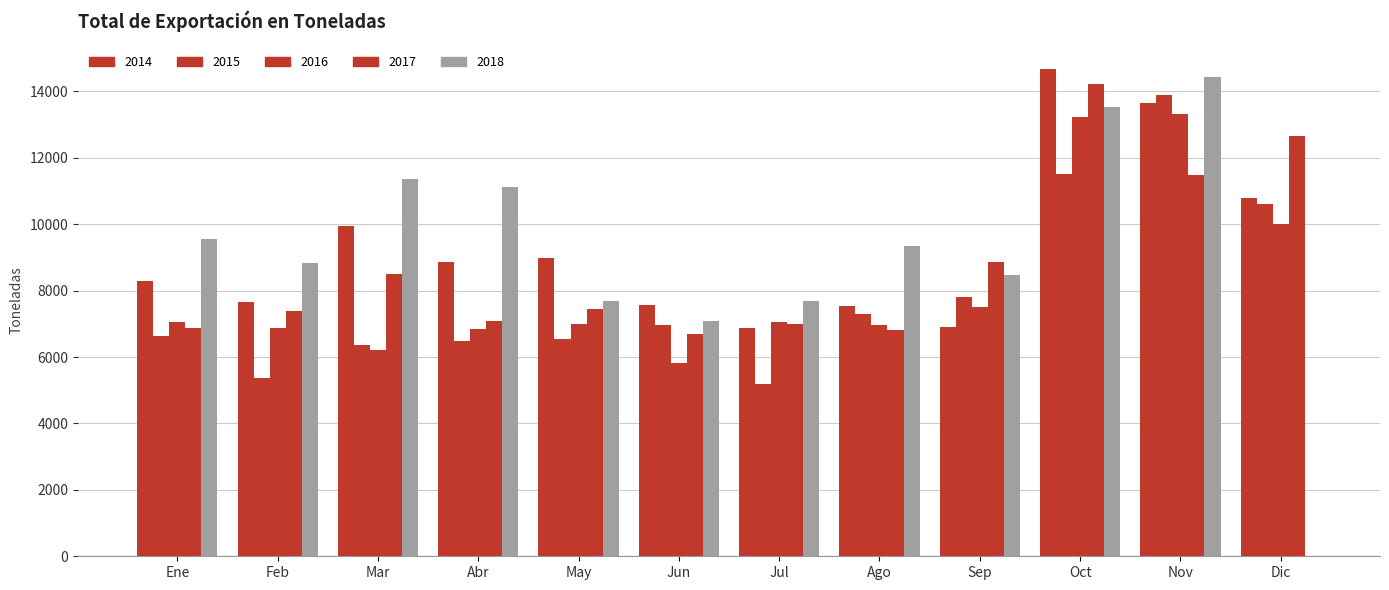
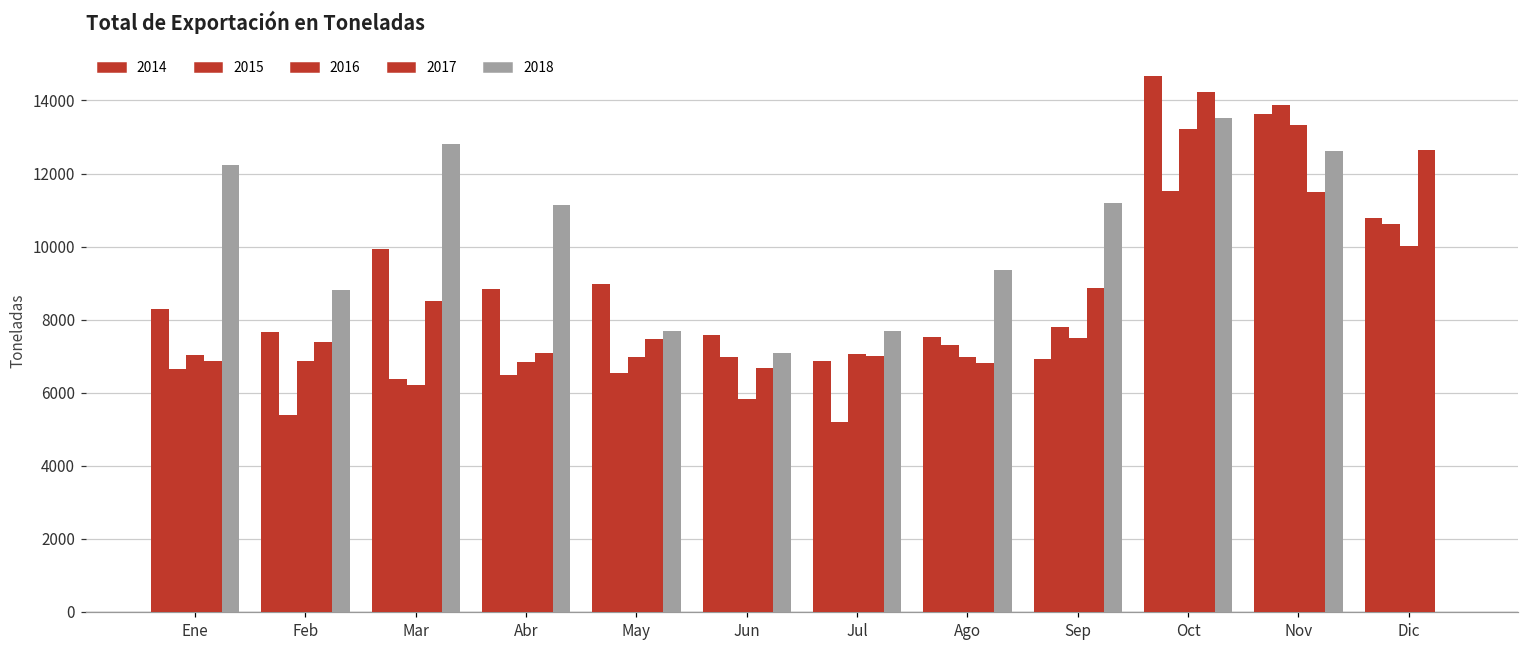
  {
    "2018": {
-     "Ene": 9600,
+     "Ene": 12200,
      "Feb": 8800,
-     "Mar": 11400,
+     "Mar": 12800,
      "Abr": 11100,
      "May": 7700,
      "Jun": 7100,
      "Jul": 7700,
      "Ago": 9300,
-     "Sep": 8500,
+     "Sep": 11200,
      "Oct": 13500,
-     "Nov": 14400,
+     "Nov": 12600,
      "Dic": 0
    }
  }
